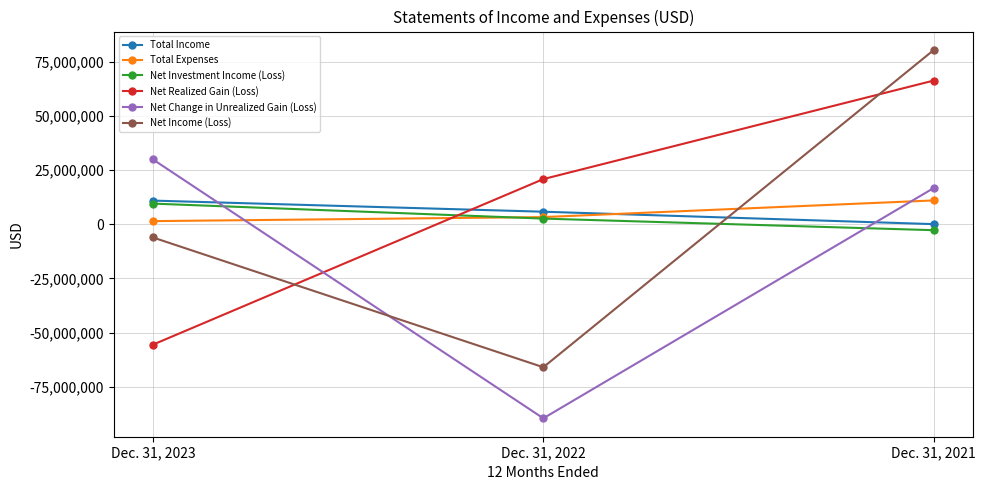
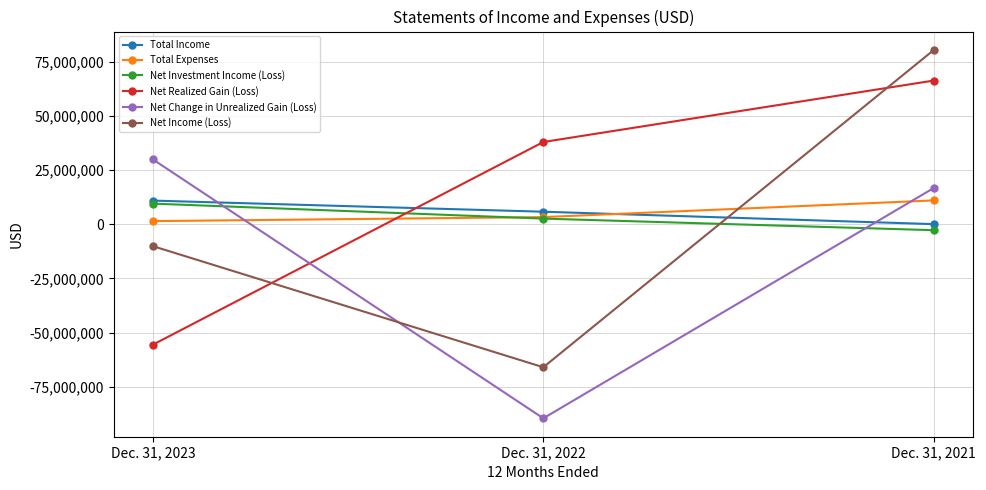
  {
    "Total Income": {
      "Dec. 31, 2023": "11,000,000",
      "Dec. 31, 2022": "6,000,000",
      "Dec. 31, 2021": "0"
    },
    "Total Expenses": {
      "Dec. 31, 2023": "2,000,000",
      "Dec. 31, 2021": "11,000,000"
    },
    "Net Investment Income (Loss)": {
      "Dec. 31, 2023": "10,000,000",
      "Dec. 31, 2021": "-3,000,000"
    },
    "Net Realized Gain (Loss)": {
      "Dec. 31, 2023": "-56,000,000",
-     "Dec. 31, 2022": "21,000,000",
+     "Dec. 31, 2022": "38,000,000",
      "Dec. 31, 2021": "66,000,000"
    },
    "Net Change in Unrealized Gain (Loss)": {
      "Dec. 31, 2023": "30,000,000",
      "Dec. 31, 2022": "-90,000,000",
      "Dec. 31, 2021": "17,000,000"
    },
    "Net Income (Loss)": {
-     "Dec. 31, 2023": "-6,000,000",
+     "Dec. 31, 2023": "-10,000,000",
      "Dec. 31, 2022": "-66,000,000",
      "Dec. 31, 2021": "81,000,000"
    }
  }
